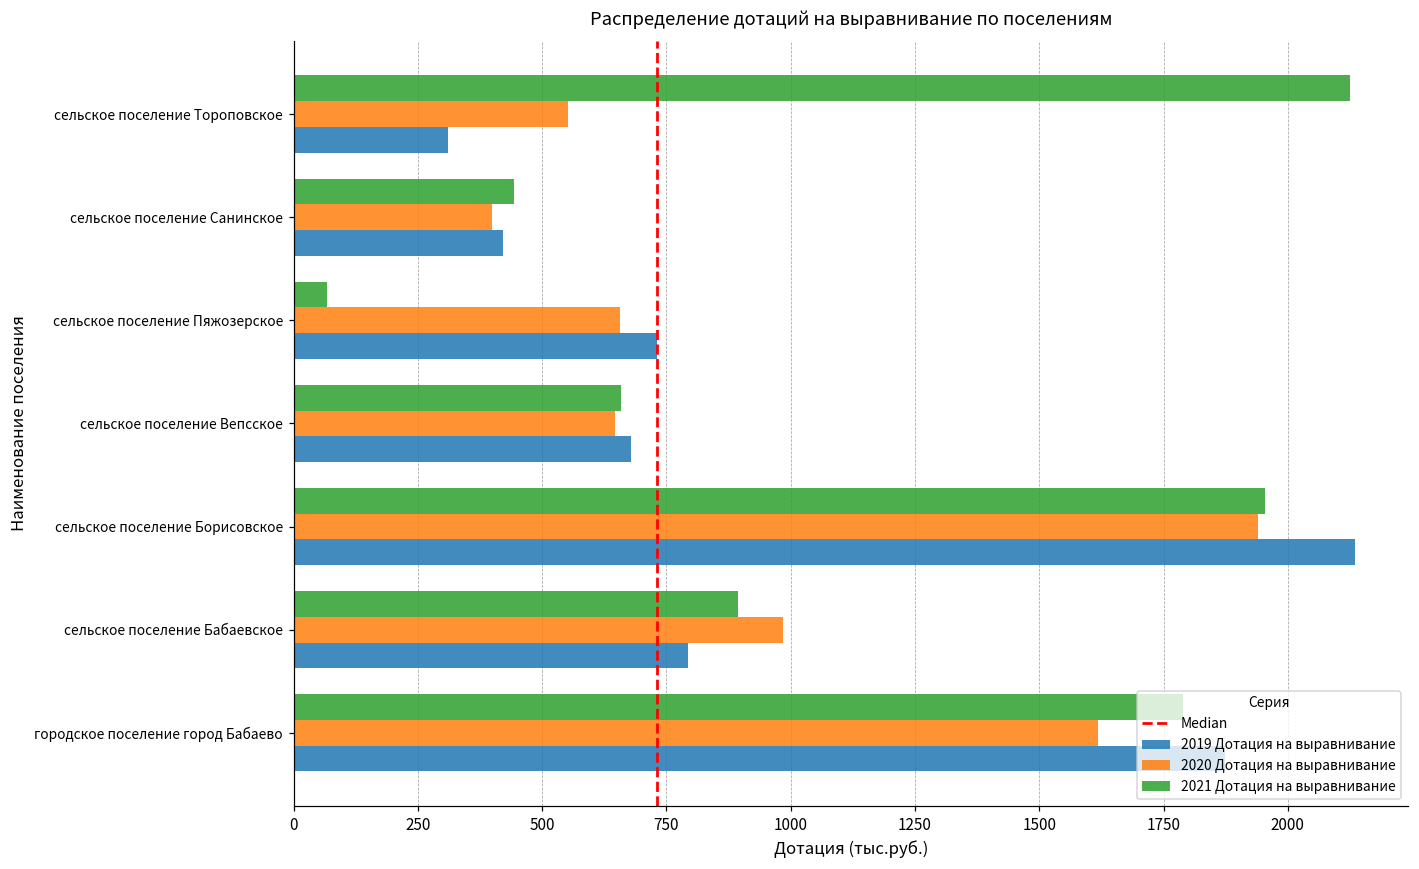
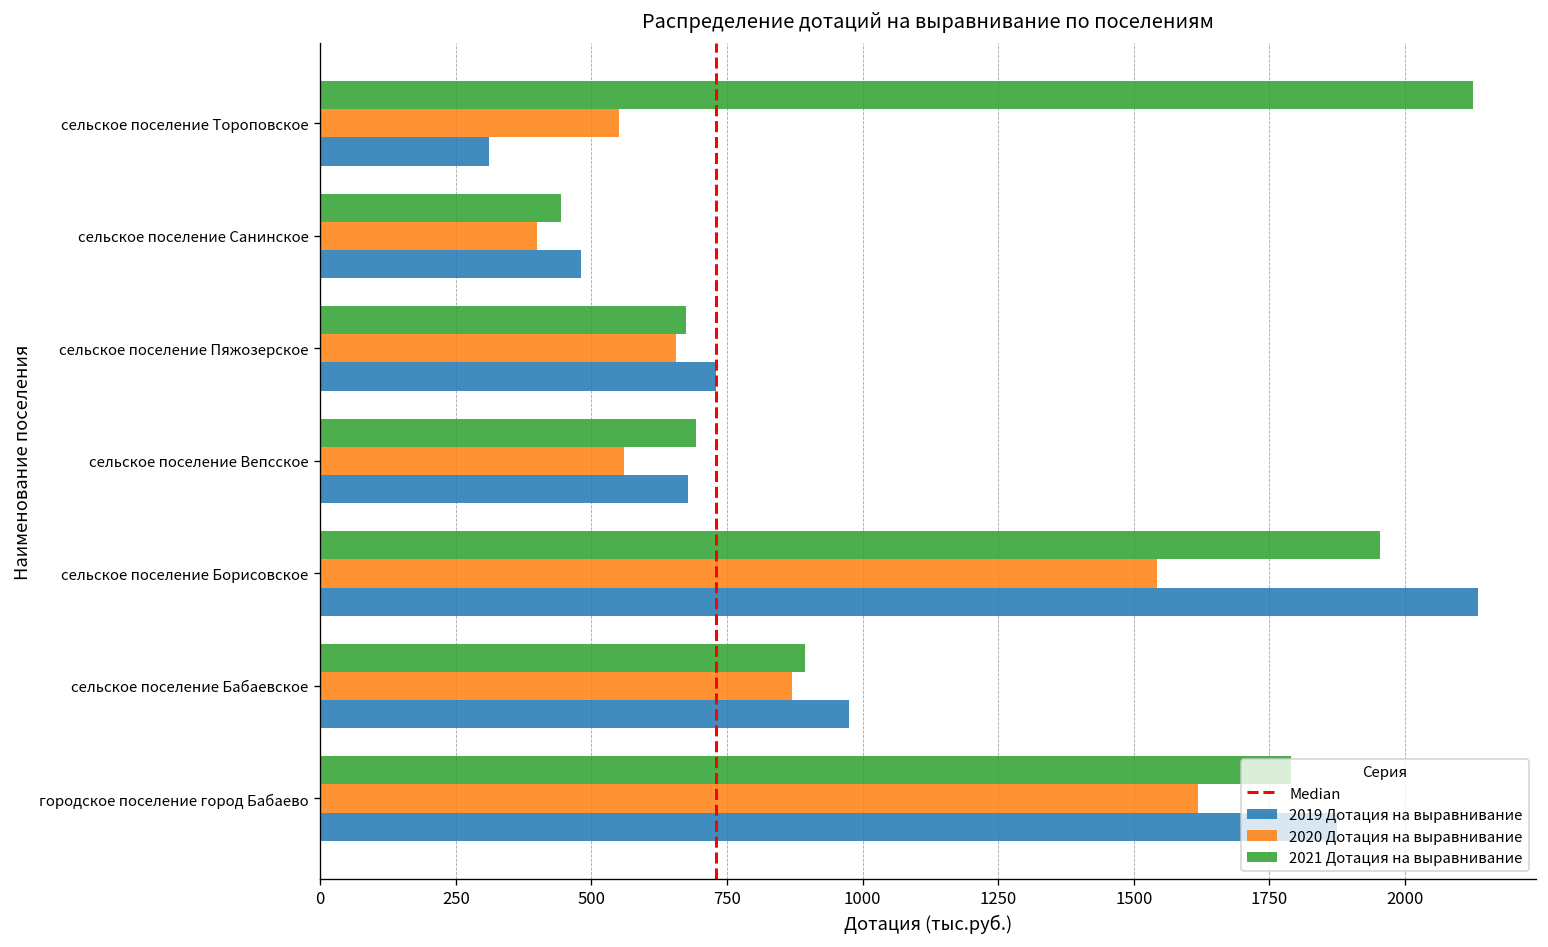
  {
    "2019 Дотация на выравнивание": {
      "сельское поселение Тороповское": 310,
-     "сельское поселение Санинское": 420,
+     "сельское поселение Санинское": 480,
      "сельское поселение Пяжозерское": 730,
      "сельское поселение Вепсское": 680,
      "сельское поселение Борисовское": 2130,
-     "сельское поселение Бабаевское": 790
+     "сельское поселение Бабаевское": 970
    },
    "2020 Дотация на выравнивание": {
      "сельское поселение Тороповское": 550,
      "сельское поселение Санинское": 400,
      "сельское поселение Пяжозерское": 660,
-     "сельское поселение Вепсское": 650,
-     "сельское поселение Борисовское": 1940,
-     "сельское поселение Бабаевское": 980,
+     "сельское поселение Вепсское": 560,
+     "сельское поселение Борисовское": 1540,
+     "сельское поселение Бабаевское": 870,
      "городское поселение город Бабаево": 1620
    },
    "2021 Дотация на выравнивание": {
      "сельское поселение Тороповское": 2120,
      "сельское поселение Санинское": 440,
-     "сельское поселение Пяжозерское": 70,
-     "сельское поселение Вепсское": 660,
+     "сельское поселение Пяжозерское": 670,
+     "сельское поселение Вепсское": 690,
      "сельское поселение Борисовское": 1950,
      "сельское поселение Бабаевское": 890
    }
  }
